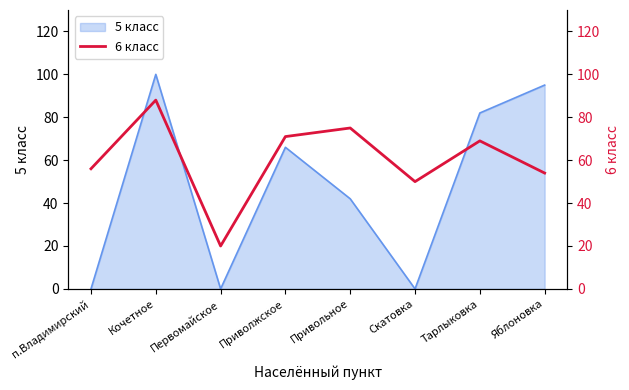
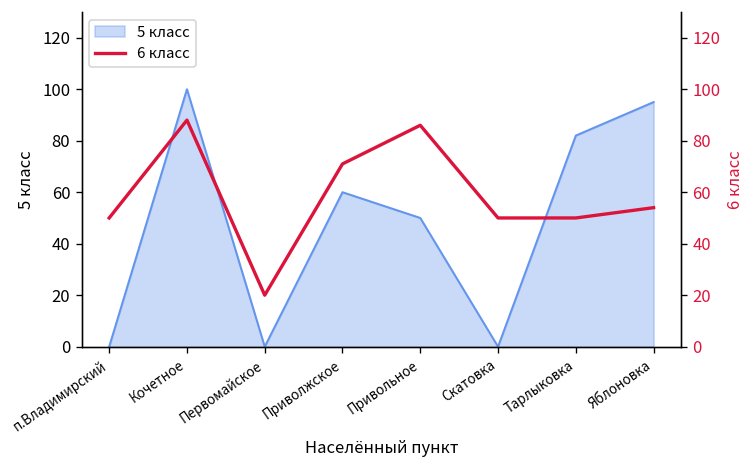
  {
    "5 класс": {
      "п.Владимирский": 0,
      "Кочетное": 100,
      "Первомайское": 0,
-     "Приволжское": 66,
-     "Привольное": 42,
+     "Приволжское": 60,
+     "Привольное": 50,
      "Скатовка": 0,
      "Тарлыковка": 82,
      "Яблоновка": 95
    },
    "6 класс": {
-     "п.Владимирский": 56,
+     "п.Владимирский": 50,
      "Кочетное": 88,
      "Первомайское": 20,
      "Приволжское": 71,
-     "Привольное": 75,
+     "Привольное": 86,
      "Скатовка": 50,
-     "Тарлыковка": 69,
+     "Тарлыковка": 50,
      "Яблоновка": 54
    }
  }
